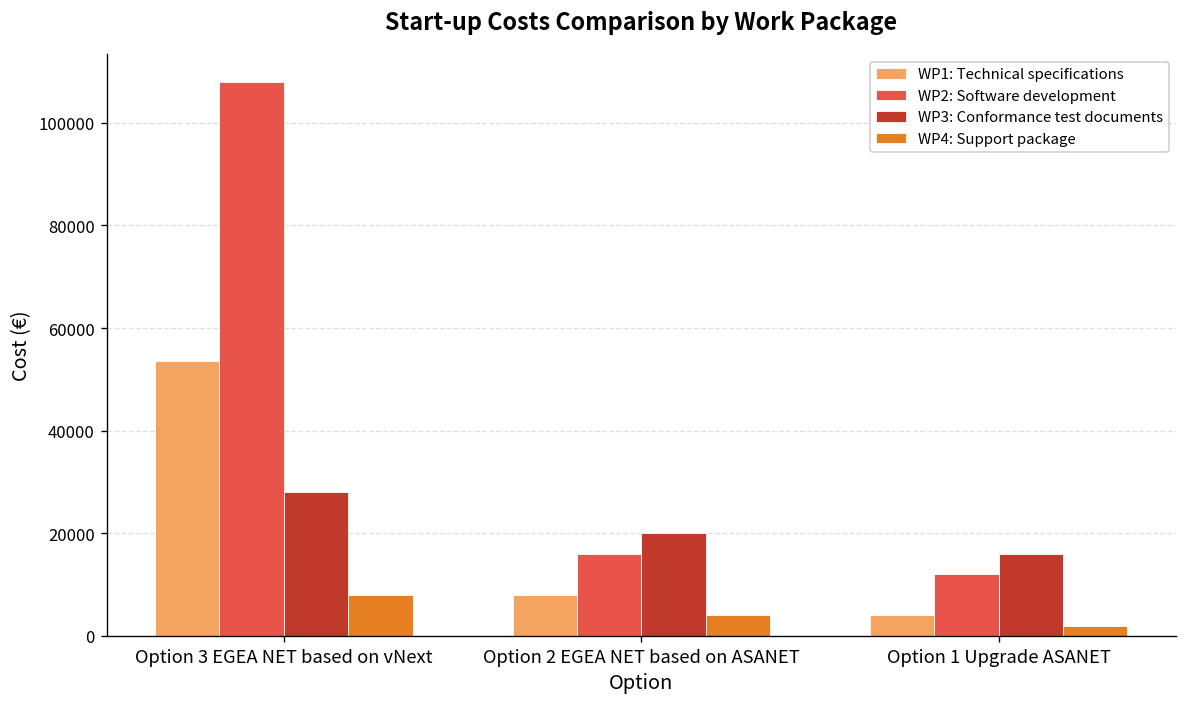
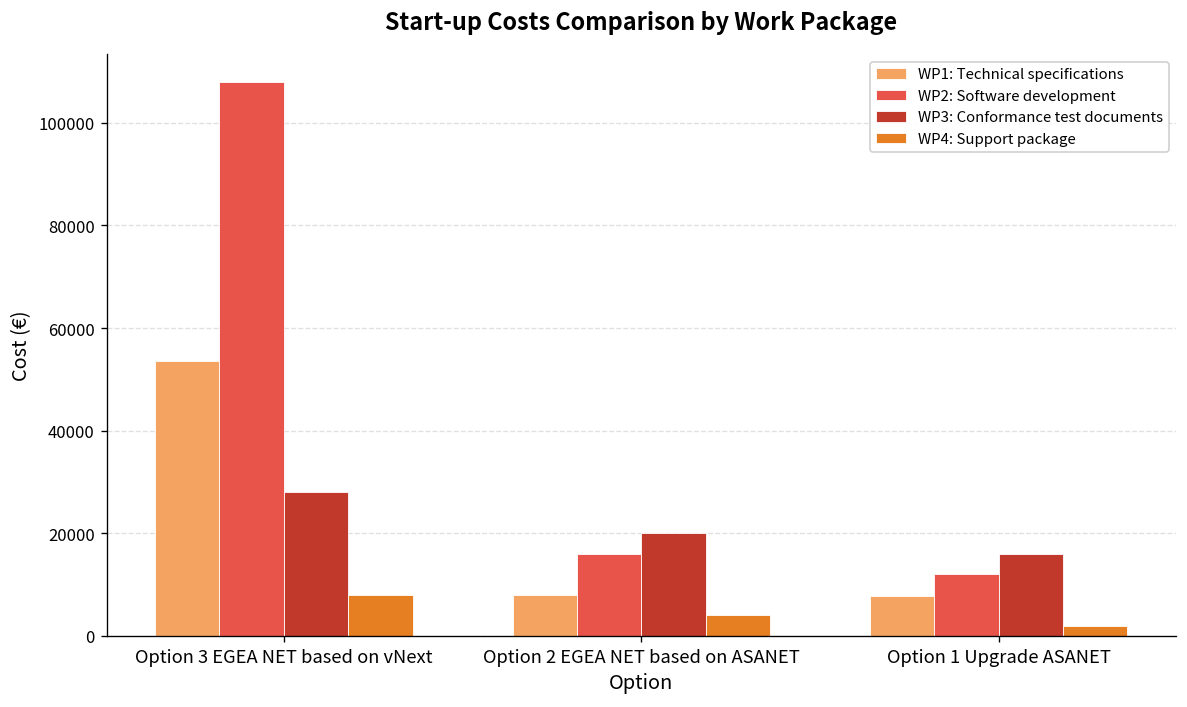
  {
    "WP1: Technical specifications": {
      "Option 3 EGEA NET based on vNext": 54000,
      "Option 2 EGEA NET based on ASANET": 8000,
-     "Option 1 Upgrade ASANET": 4000
+     "Option 1 Upgrade ASANET": 8000
    }
  }
